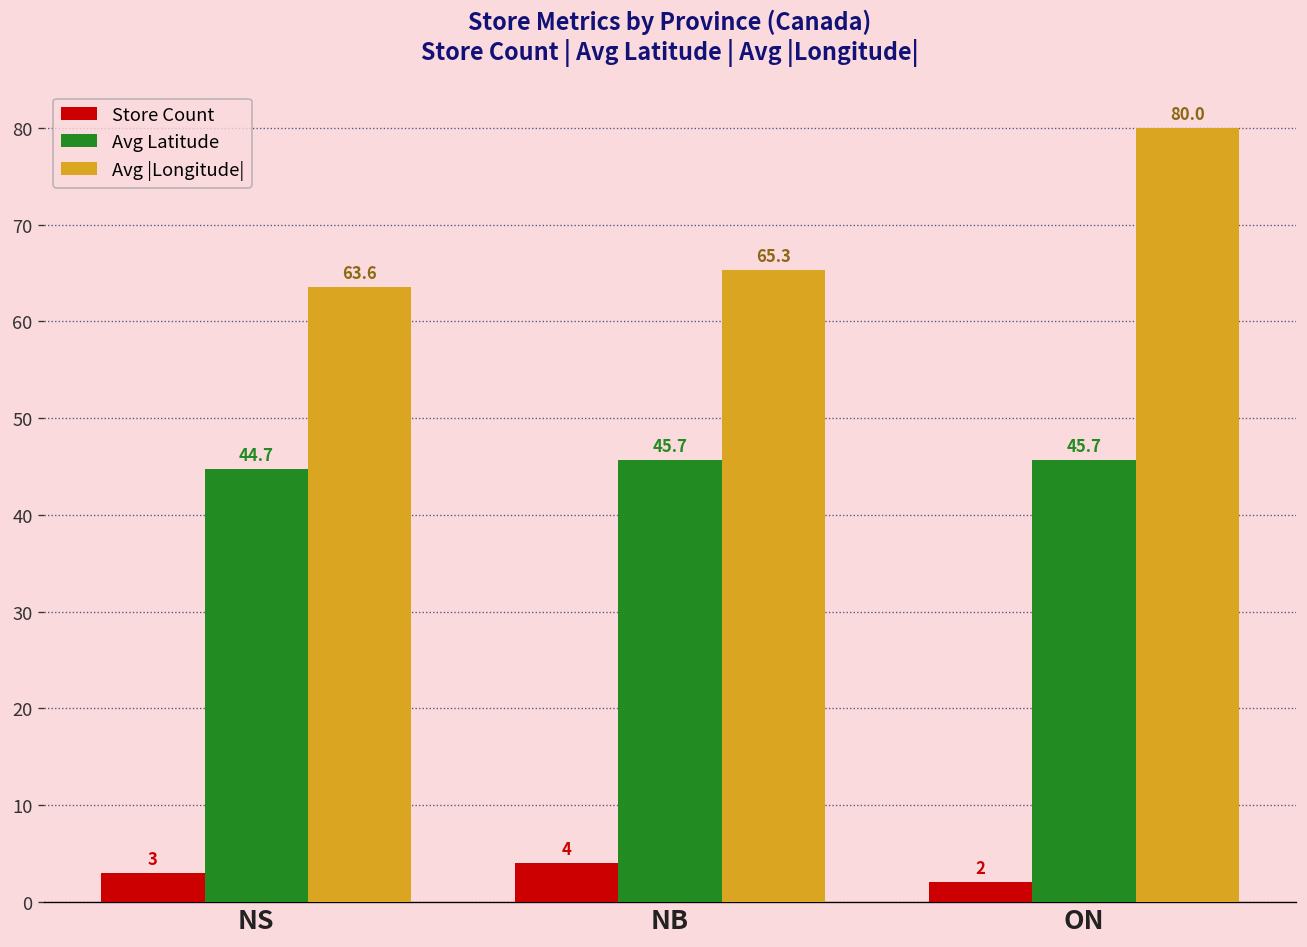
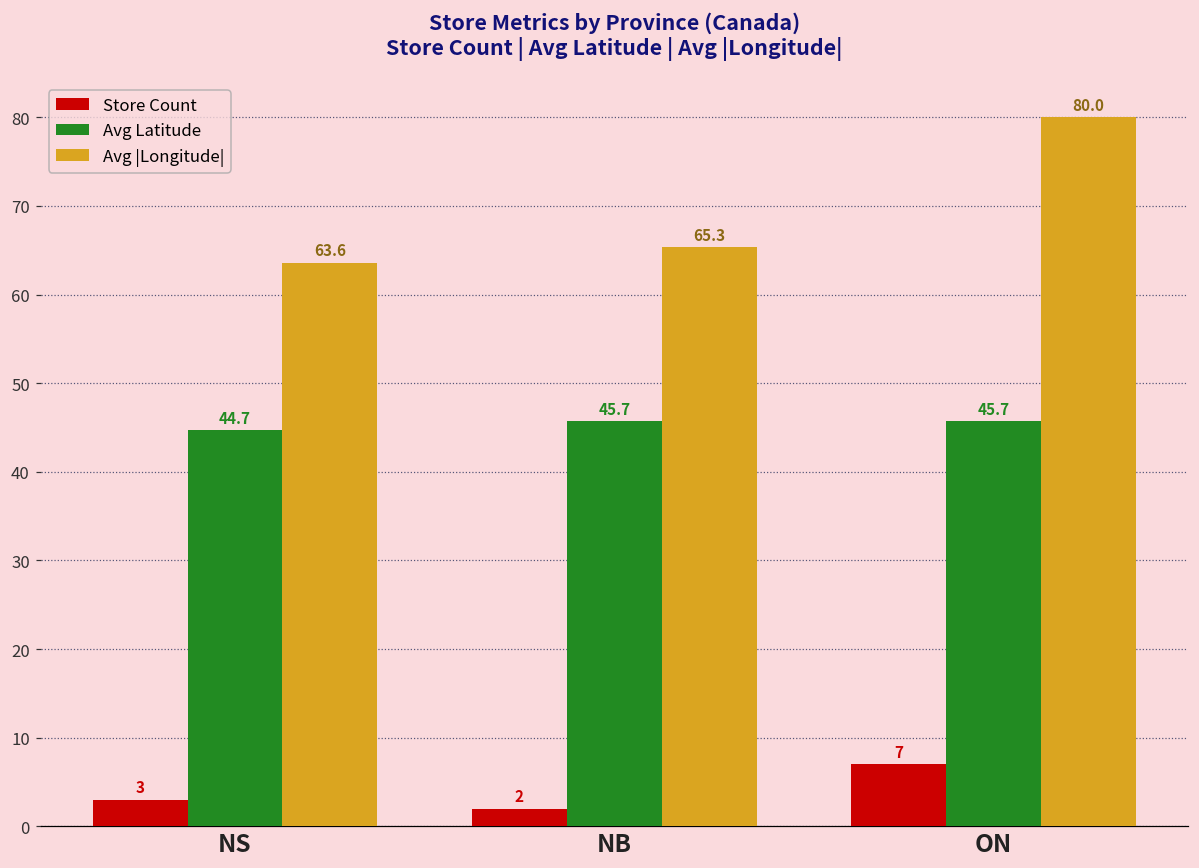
  {
    "Store Count": {
      "NS": 3,
-     "NB": 4,
-     "ON": 2
+     "NB": 2,
+     "ON": 7
    },
    "Avg Latitude": {
      "NS": 44.7,
      "NB": 45.7,
      "ON": 45.7
    },
    "Avg |Longitude|": {
      "NS": 63.6,
      "NB": 65.3,
      "ON": 80.0
    }
  }
